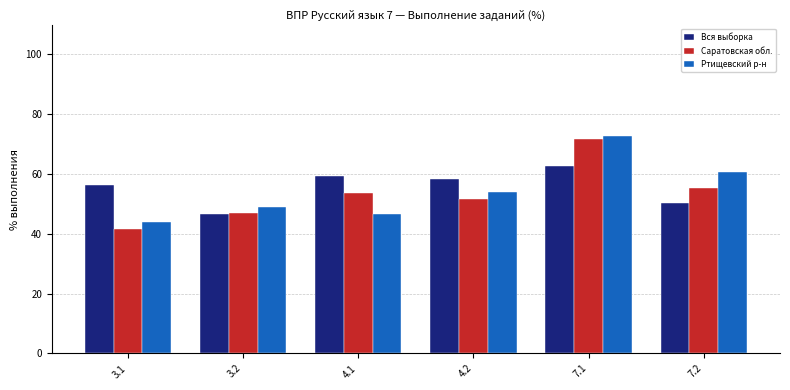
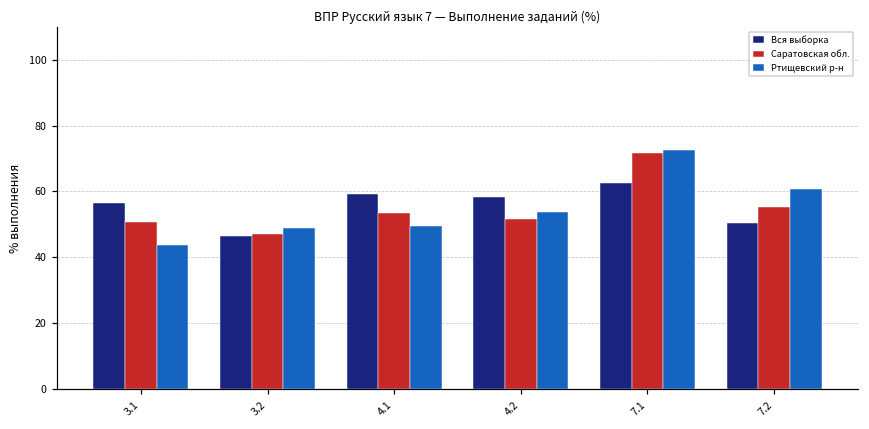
  {
    "Вся выборка": {
      "3.1": 56,
      "3.2": 47,
      "4.1": 59,
      "4.2": 58,
      "7.1": 63,
      "7.2": 50
    },
    "Саратовская обл.": {
-     "3.1": 42,
+     "3.1": 51,
      "3.2": 47,
      "4.1": 54,
      "4.2": 52,
      "7.1": 72,
      "7.2": 55
    },
    "Ртищевский р-н": {
      "3.1": 44,
      "3.2": 49,
-     "4.1": 47,
+     "4.1": 50,
      "4.2": 54,
      "7.1": 73,
      "7.2": 61
    }
  }
